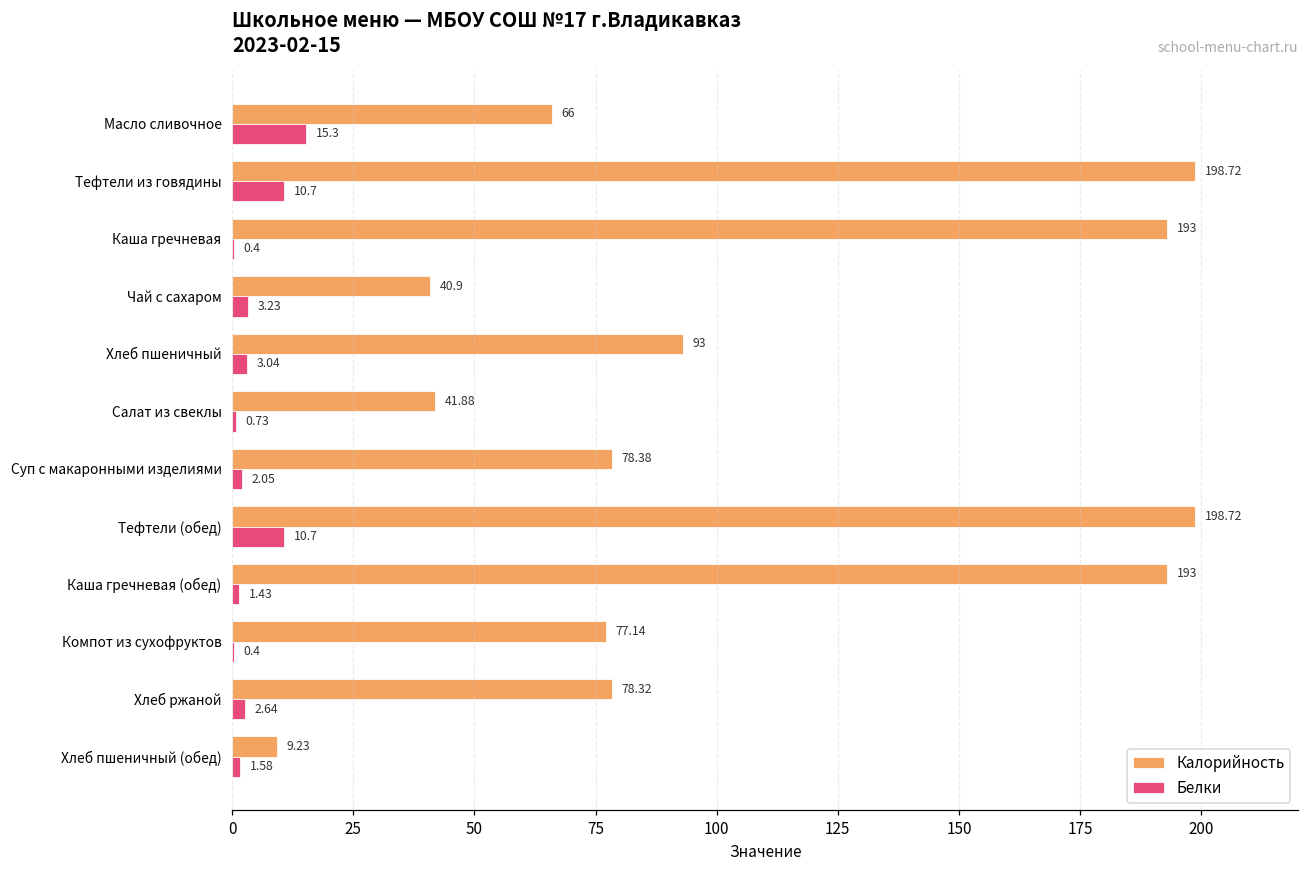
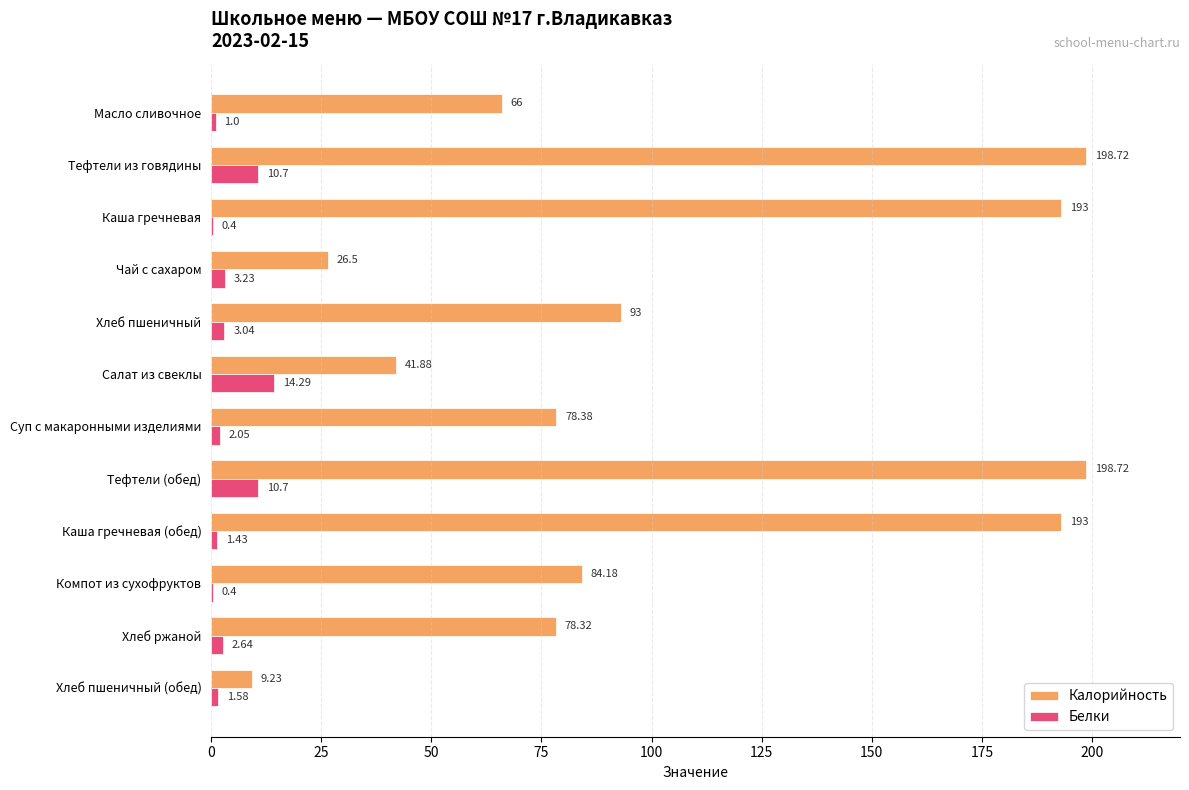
  {
    "Калорийность": {
      "Масло сливочное": 66,
      "Тефтели из говядины": 198.72,
      "Каша гречневая": 193,
-     "Чай с сахаром": 40.9,
+     "Чай с сахаром": 26.5,
      "Хлеб пшеничный": 93,
      "Салат из свеклы": 41.88,
      "Суп с макаронными изделиями": 78.38,
      "Тефтели (обед)": 198.72,
      "Каша гречневая (обед)": 193,
-     "Компот из сухофруктов": 77.14,
+     "Компот из сухофруктов": 84.18,
      "Хлеб ржаной": 78.32,
      "Хлеб пшеничный (обед)": 9.23
    },
    "Белки": {
-     "Масло сливочное": 15.3,
+     "Масло сливочное": 1.0,
      "Тефтели из говядины": 10.7,
      "Каша гречневая": 0.4,
      "Чай с сахаром": 3.23,
      "Хлеб пшеничный": 3.04,
-     "Салат из свеклы": 0.73,
+     "Салат из свеклы": 14.29,
      "Суп с макаронными изделиями": 2.05,
      "Тефтели (обед)": 10.7,
      "Каша гречневая (обед)": 1.43,
      "Компот из сухофруктов": 0.4,
      "Хлеб ржаной": 2.64,
      "Хлеб пшеничный (обед)": 1.58
    }
  }
